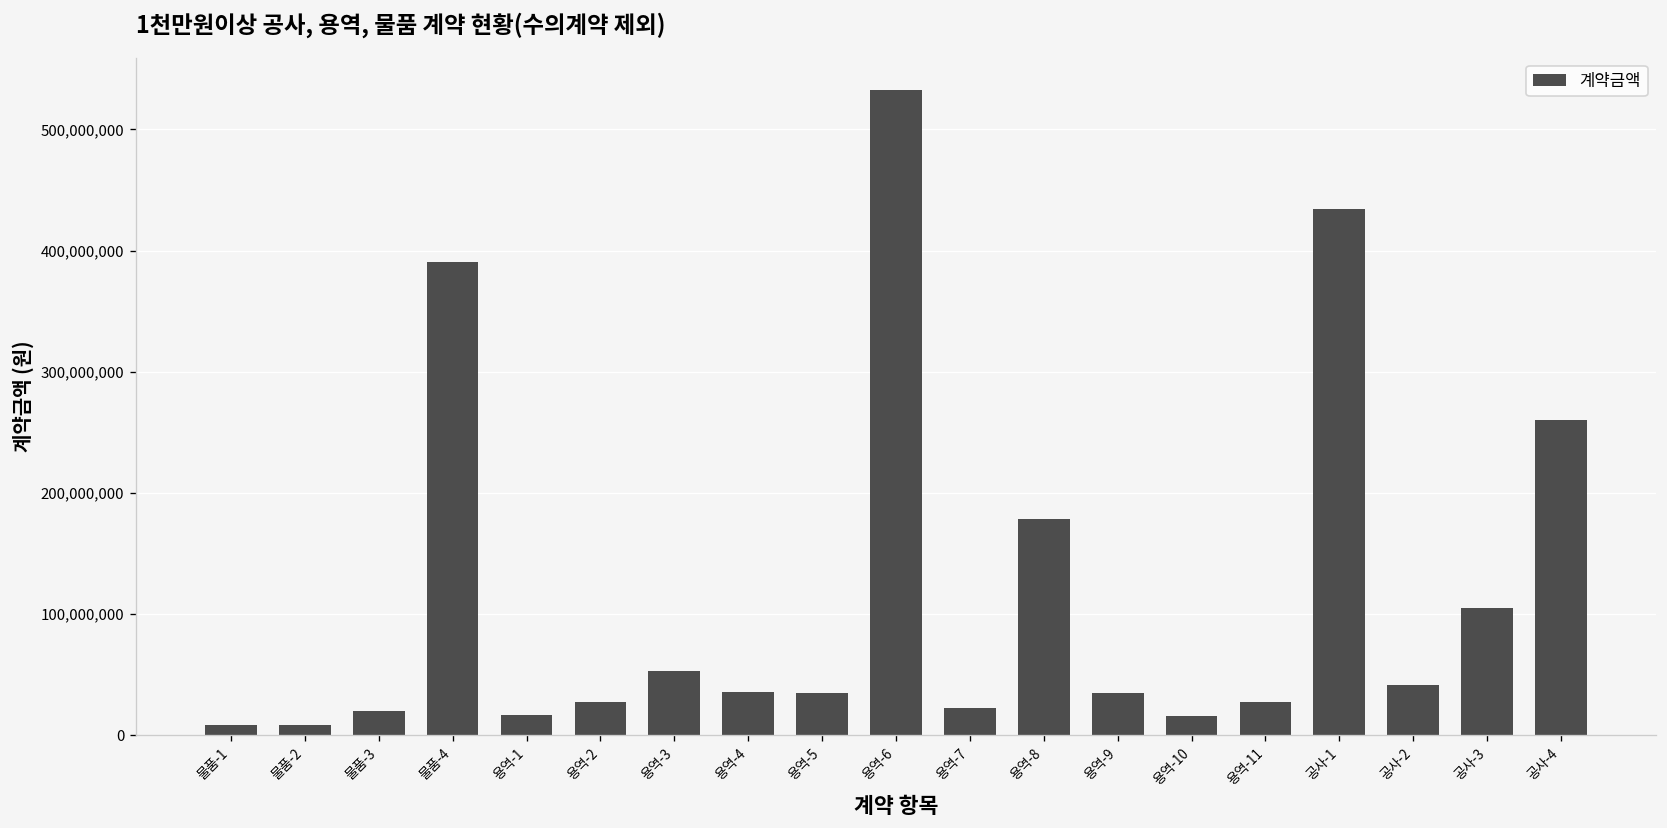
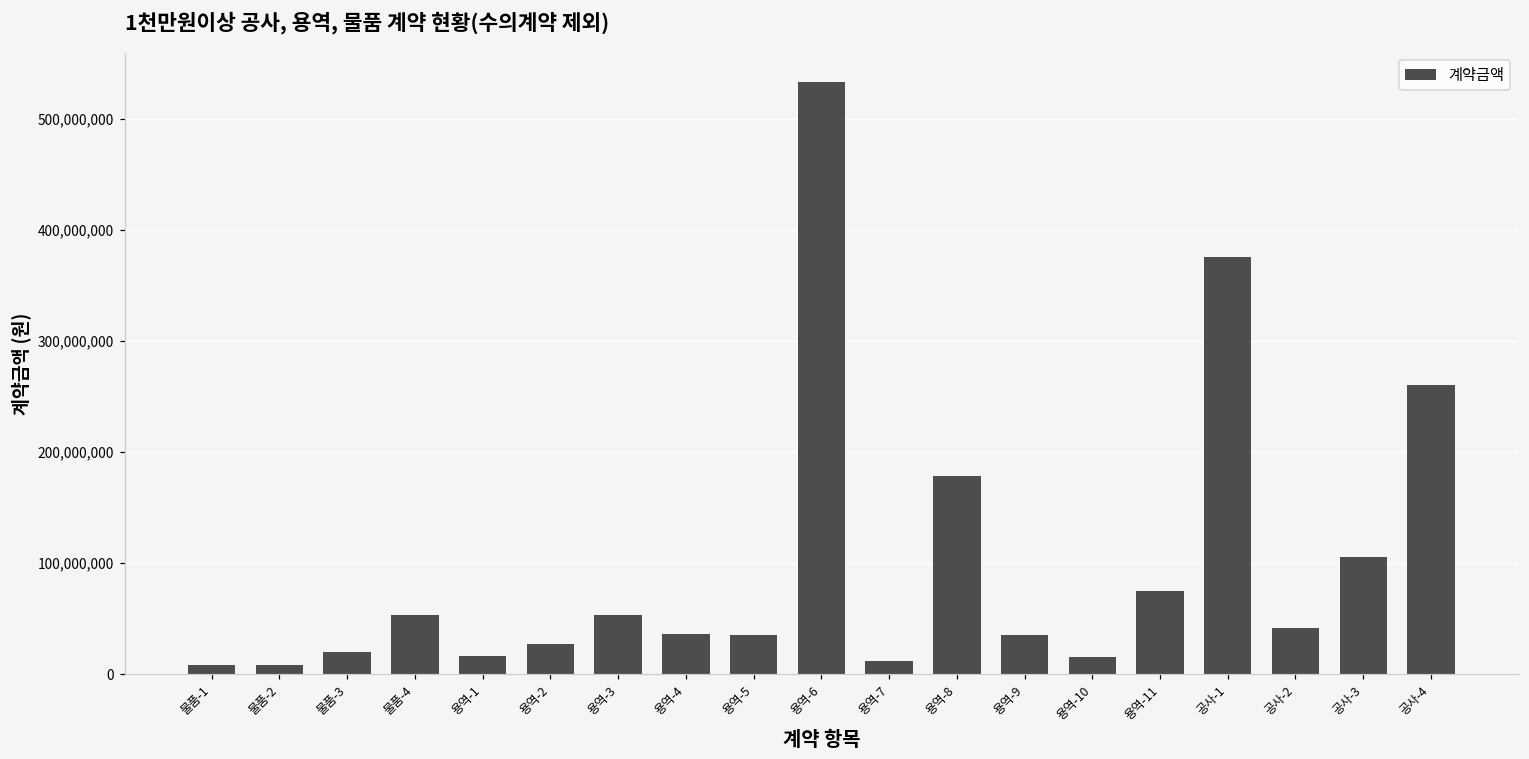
  {
    "물품-1": "8,000,000",
    "물품-2": "8,000,000",
    "물품-3": "20,000,000",
-   "물품-4": "391,000,000",
+   "물품-4": "54,000,000",
    "용역-1": "17,000,000",
    "용역-2": "27,000,000",
    "용역-3": "53,000,000",
    "용역-4": "36,000,000",
    "용역-5": "35,000,000",
    "용역-6": "533,000,000",
-   "용역-7": "22,000,000",
+   "용역-7": "12,000,000",
    "용역-8": "179,000,000",
    "용역-9": "35,000,000",
    "용역-10": "16,000,000",
-   "용역-11": "27,000,000",
-   "공사-1": "435,000,000",
+   "용역-11": "74,000,000",
+   "공사-1": "375,000,000",
    "공사-2": "41,000,000",
    "공사-3": "105,000,000",
    "공사-4": "260,000,000"
  }
